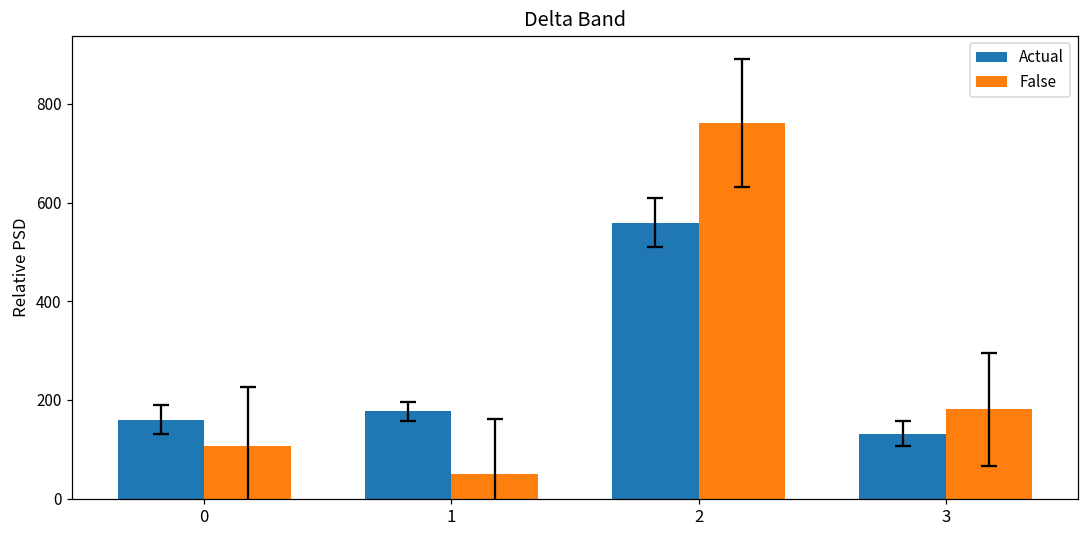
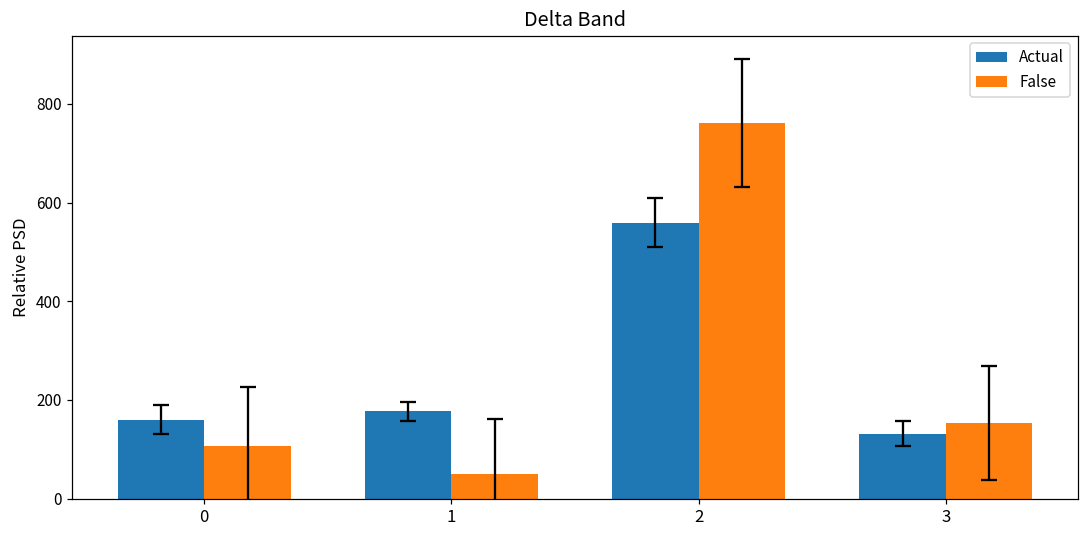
  {
    "False": {
      "0": 110,
      "1": 50,
      "2": 760,
-     "3": 180
+     "3": 150
    }
  }
